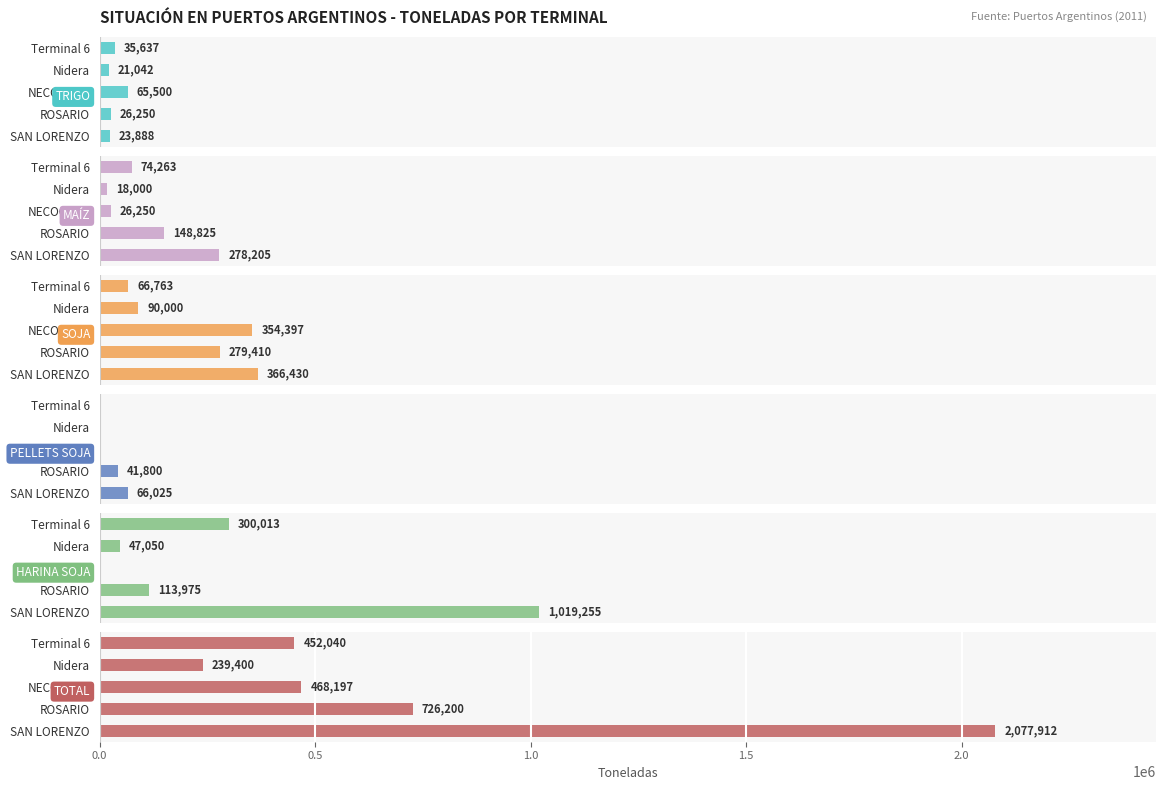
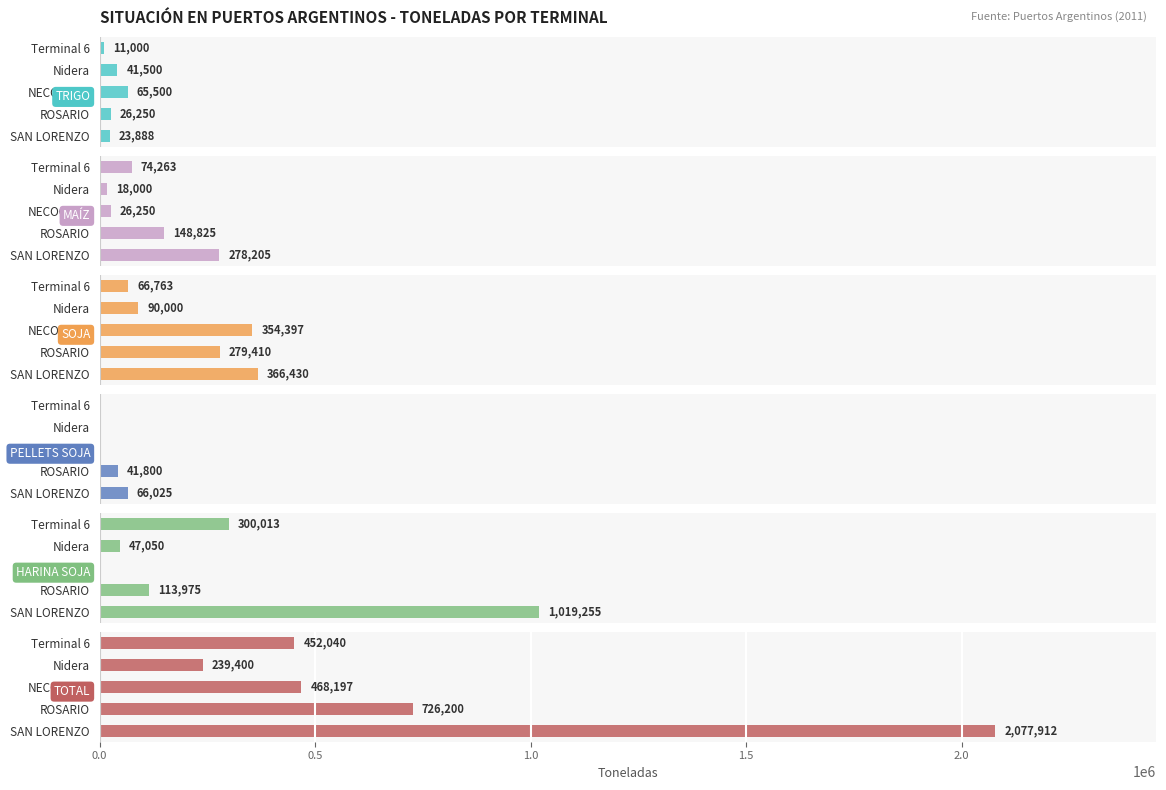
  {
    "SITUACIÓN EN PUERTOS ARGENTINOS - TONELADAS POR TERMINAL": {
-     "Terminal 6": "35,637",
-     "Nidera": "21,042",
+     "Terminal 6": "11,000",
+     "Nidera": "41,500",
      "NECOCHEA": "65,500",
      "ROSARIO": "26,250",
      "SAN LORENZO": "23,888"
    }
  }
